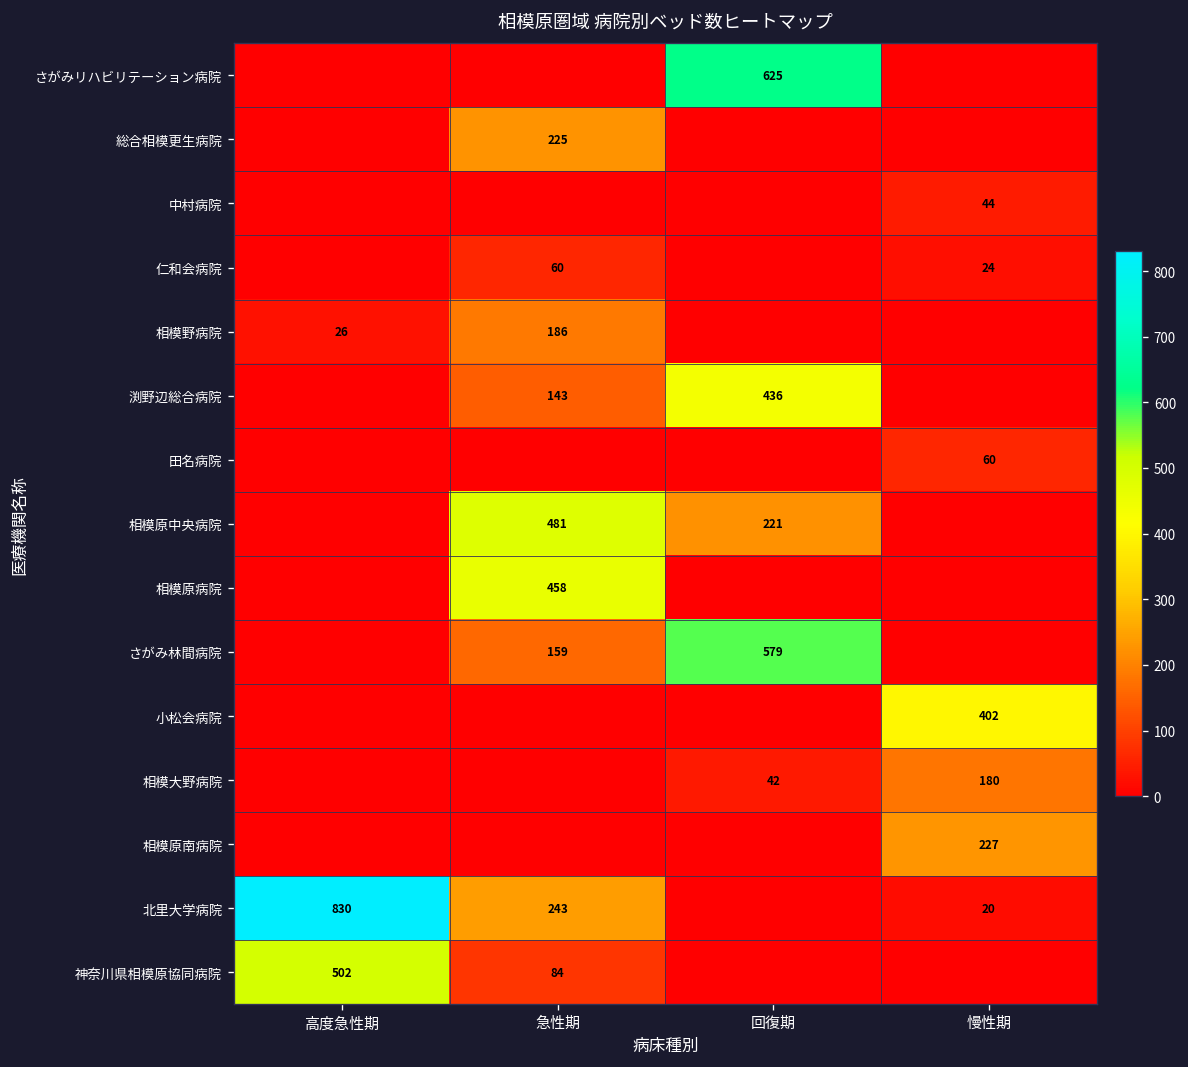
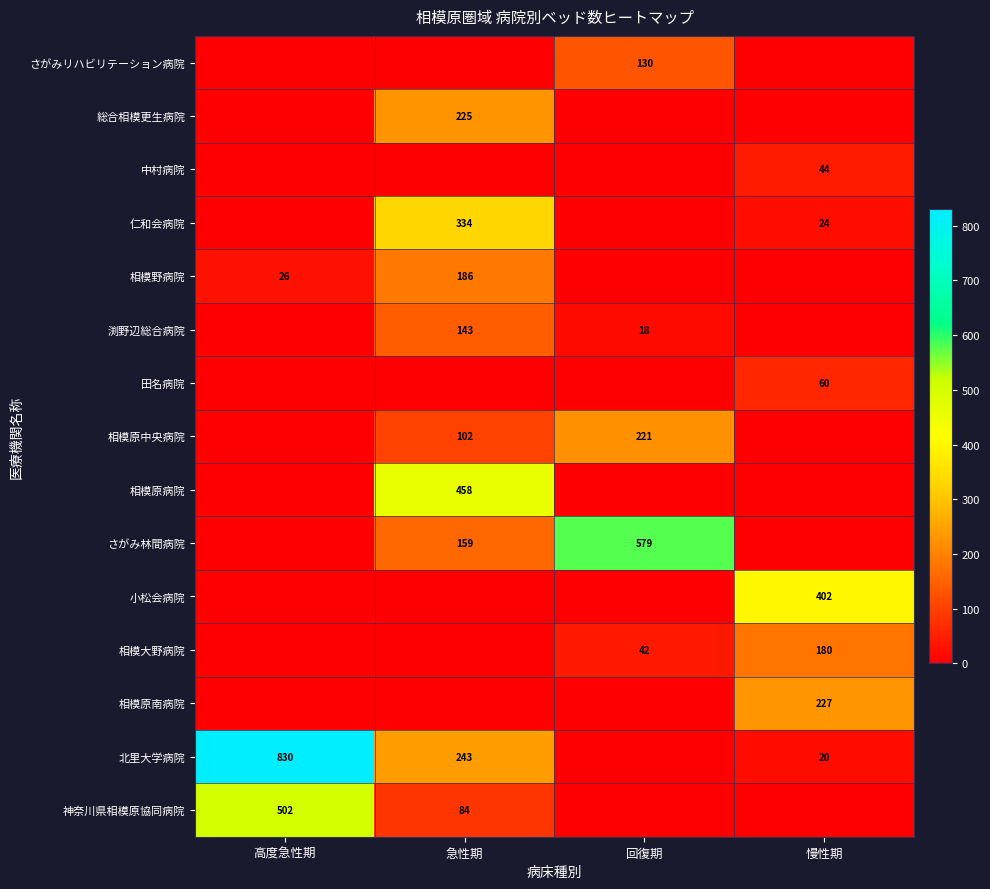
  {
    "さがみリハビリテーション病院": {
-     "回復期": 625
+     "回復期": 130
    },
    "総合相模更生病院": {
      "急性期": 225
    },
    "中村病院": {
      "慢性期": 44
    },
    "仁和会病院": {
-     "急性期": 60,
+     "急性期": 334,
      "慢性期": 24
    },
    "相模野病院": {
      "高度急性期": 26,
      "急性期": 186
    },
    "渕野辺総合病院": {
      "急性期": 143,
-     "回復期": 436
+     "回復期": 18
    },
    "田名病院": {
      "慢性期": 60
    },
    "相模原中央病院": {
-     "急性期": 481,
+     "急性期": 102,
      "回復期": 221
    },
    "相模原病院": {
      "急性期": 458
    },
    "さがみ林間病院": {
      "急性期": 159,
      "回復期": 579
    },
    "小松会病院": {
      "慢性期": 402
    },
    "相模大野病院": {
      "回復期": 42,
      "慢性期": 180
    },
    "相模原南病院": {
      "慢性期": 227
    },
    "北里大学病院": {
      "高度急性期": 830,
      "急性期": 243,
      "慢性期": 20
    },
    "神奈川県相模原協同病院": {
      "高度急性期": 502,
      "急性期": 84
    }
  }
